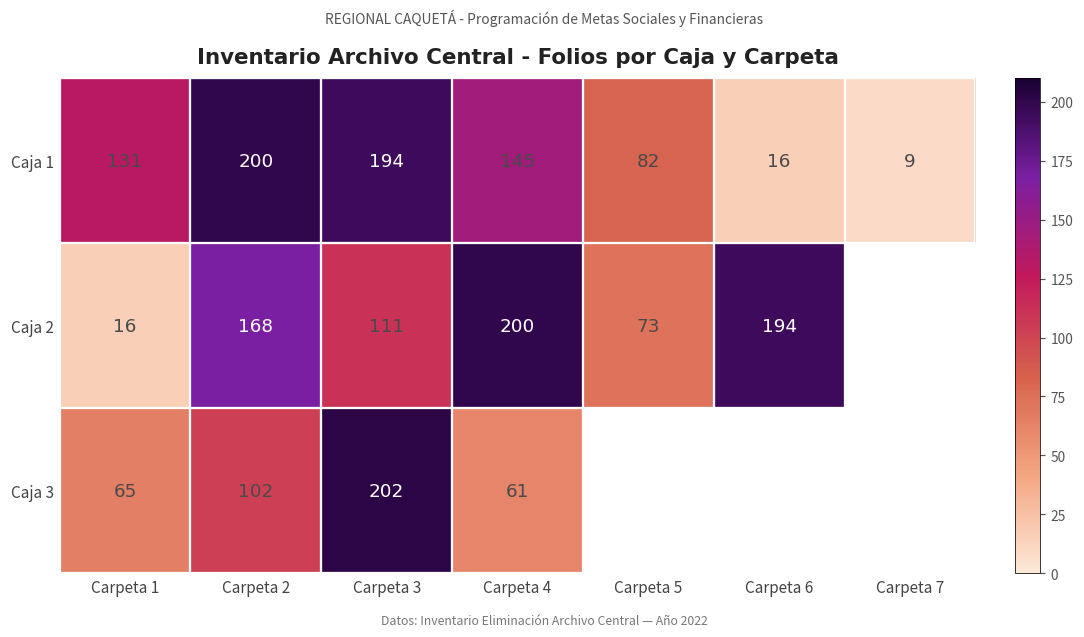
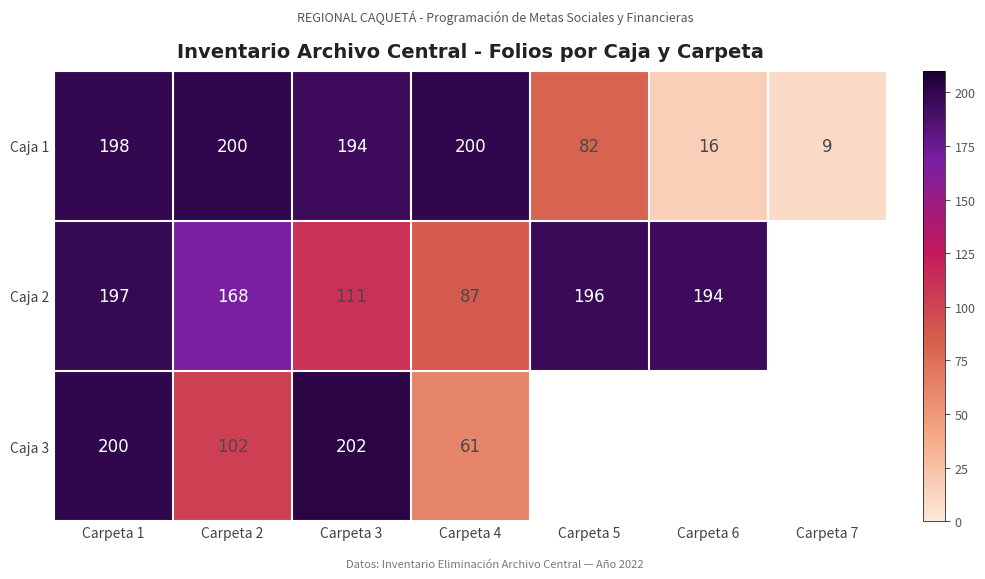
  {
    "Caja 1": {
-     "Carpeta 1": 131,
+     "Carpeta 1": 198,
      "Carpeta 2": 200,
      "Carpeta 3": 194,
-     "Carpeta 4": 145,
+     "Carpeta 4": 200,
      "Carpeta 5": 82,
      "Carpeta 6": 16,
      "Carpeta 7": 9
    },
    "Caja 2": {
-     "Carpeta 1": 16,
+     "Carpeta 1": 197,
      "Carpeta 2": 168,
      "Carpeta 3": 111,
-     "Carpeta 4": 200,
-     "Carpeta 5": 73,
+     "Carpeta 4": 87,
+     "Carpeta 5": 196,
      "Carpeta 6": 194
    },
    "Caja 3": {
-     "Carpeta 1": 65,
+     "Carpeta 1": 200,
      "Carpeta 2": 102,
      "Carpeta 3": 202,
      "Carpeta 4": 61
    }
  }
